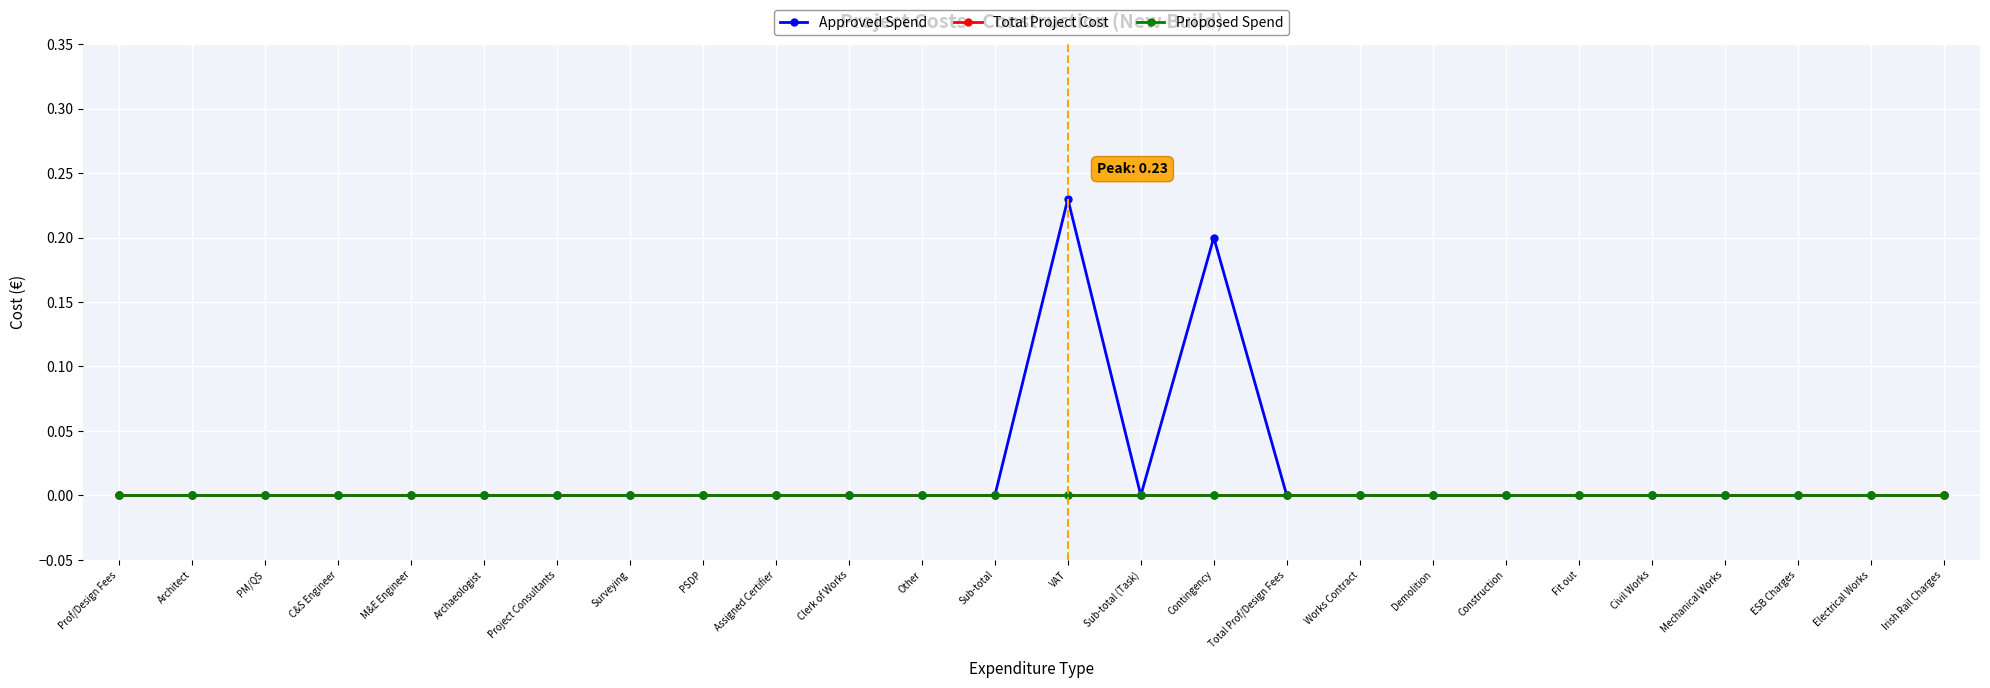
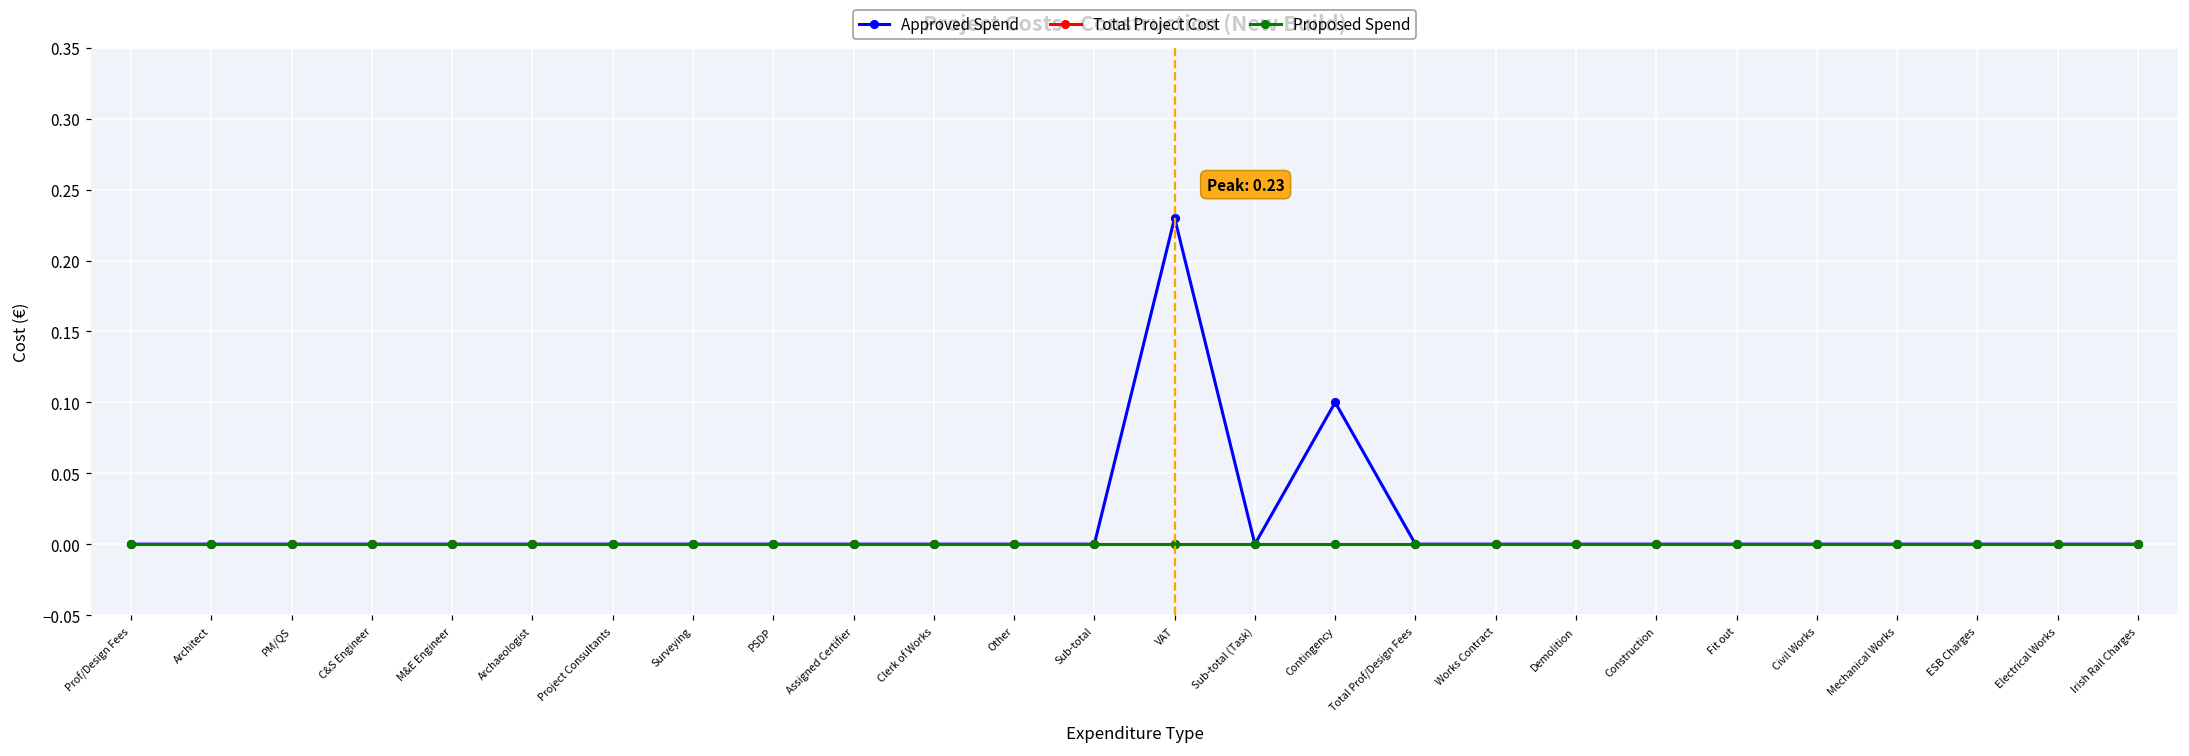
  {
    "Approved Spend": {
      "VAT": 0.230,
-     "Contingency": 0.2
+     "Contingency": 0.1
    },
    "Proposed Spend": {
      "VAT": 0.0,
      "Contingency": 0.0
    }
  }
